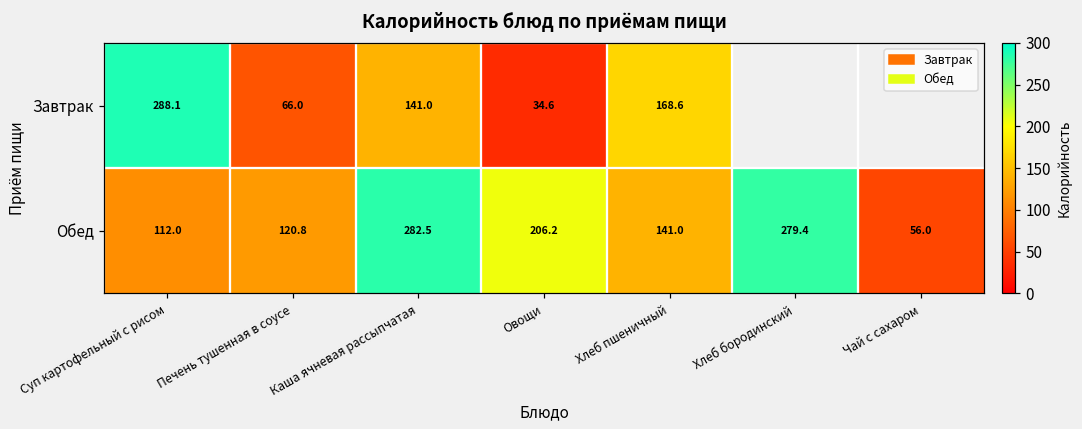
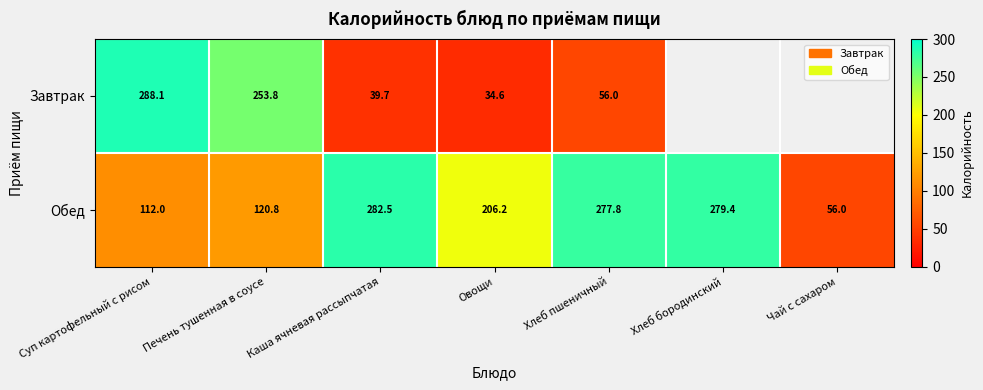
  {
    "Завтрак": {
      "Суп картофельный с рисом": 288.1,
-     "Печень тушенная в соусе": 66.0,
-     "Каша ячневая рассыпчатая": 141.0,
+     "Печень тушенная в соусе": 253.8,
+     "Каша ячневая рассыпчатая": 39.7,
      "Овощи": 34.6,
-     "Хлеб пшеничный": 168.6
+     "Хлеб пшеничный": 56.0
    },
    "Обед": {
      "Суп картофельный с рисом": 112.0,
      "Печень тушенная в соусе": 120.8,
      "Каша ячневая рассыпчатая": 282.5,
      "Овощи": 206.2,
-     "Хлеб пшеничный": 141.0,
+     "Хлеб пшеничный": 277.8,
      "Хлеб бородинский": 279.4,
      "Чай с сахаром": 56.0
    }
  }
